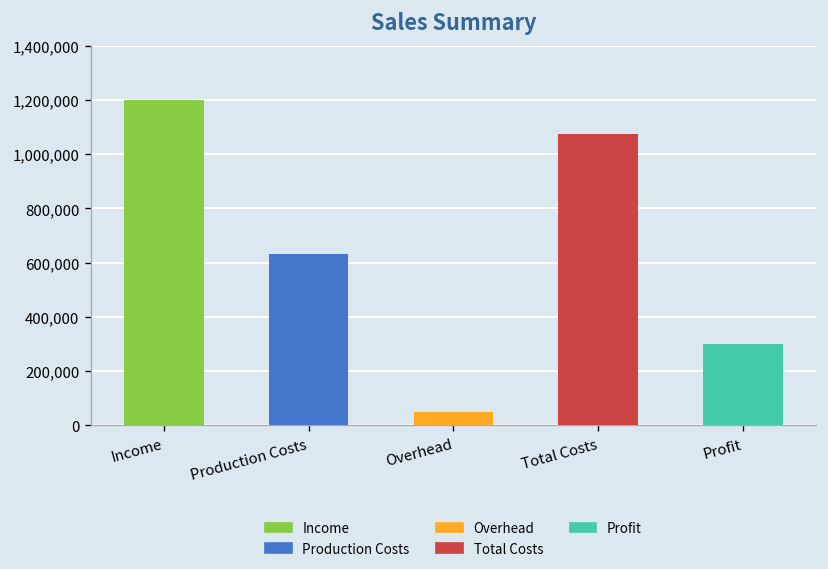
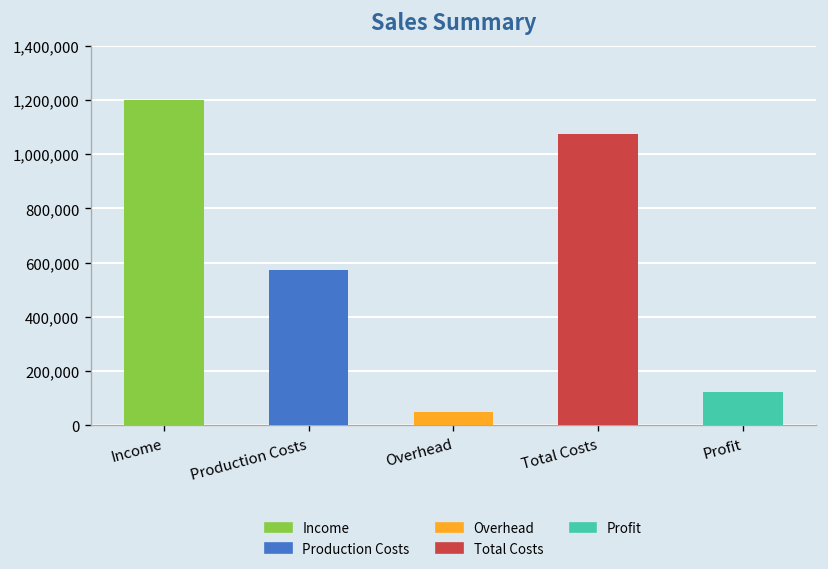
  {
    "Income": "1,200,000",
-   "Production Costs": "630,000",
+   "Production Costs": "580,000",
    "Overhead": "50,000",
    "Total Costs": "1,080,000",
-   "Profit": "300,000"
+   "Profit": "130,000"
  }
